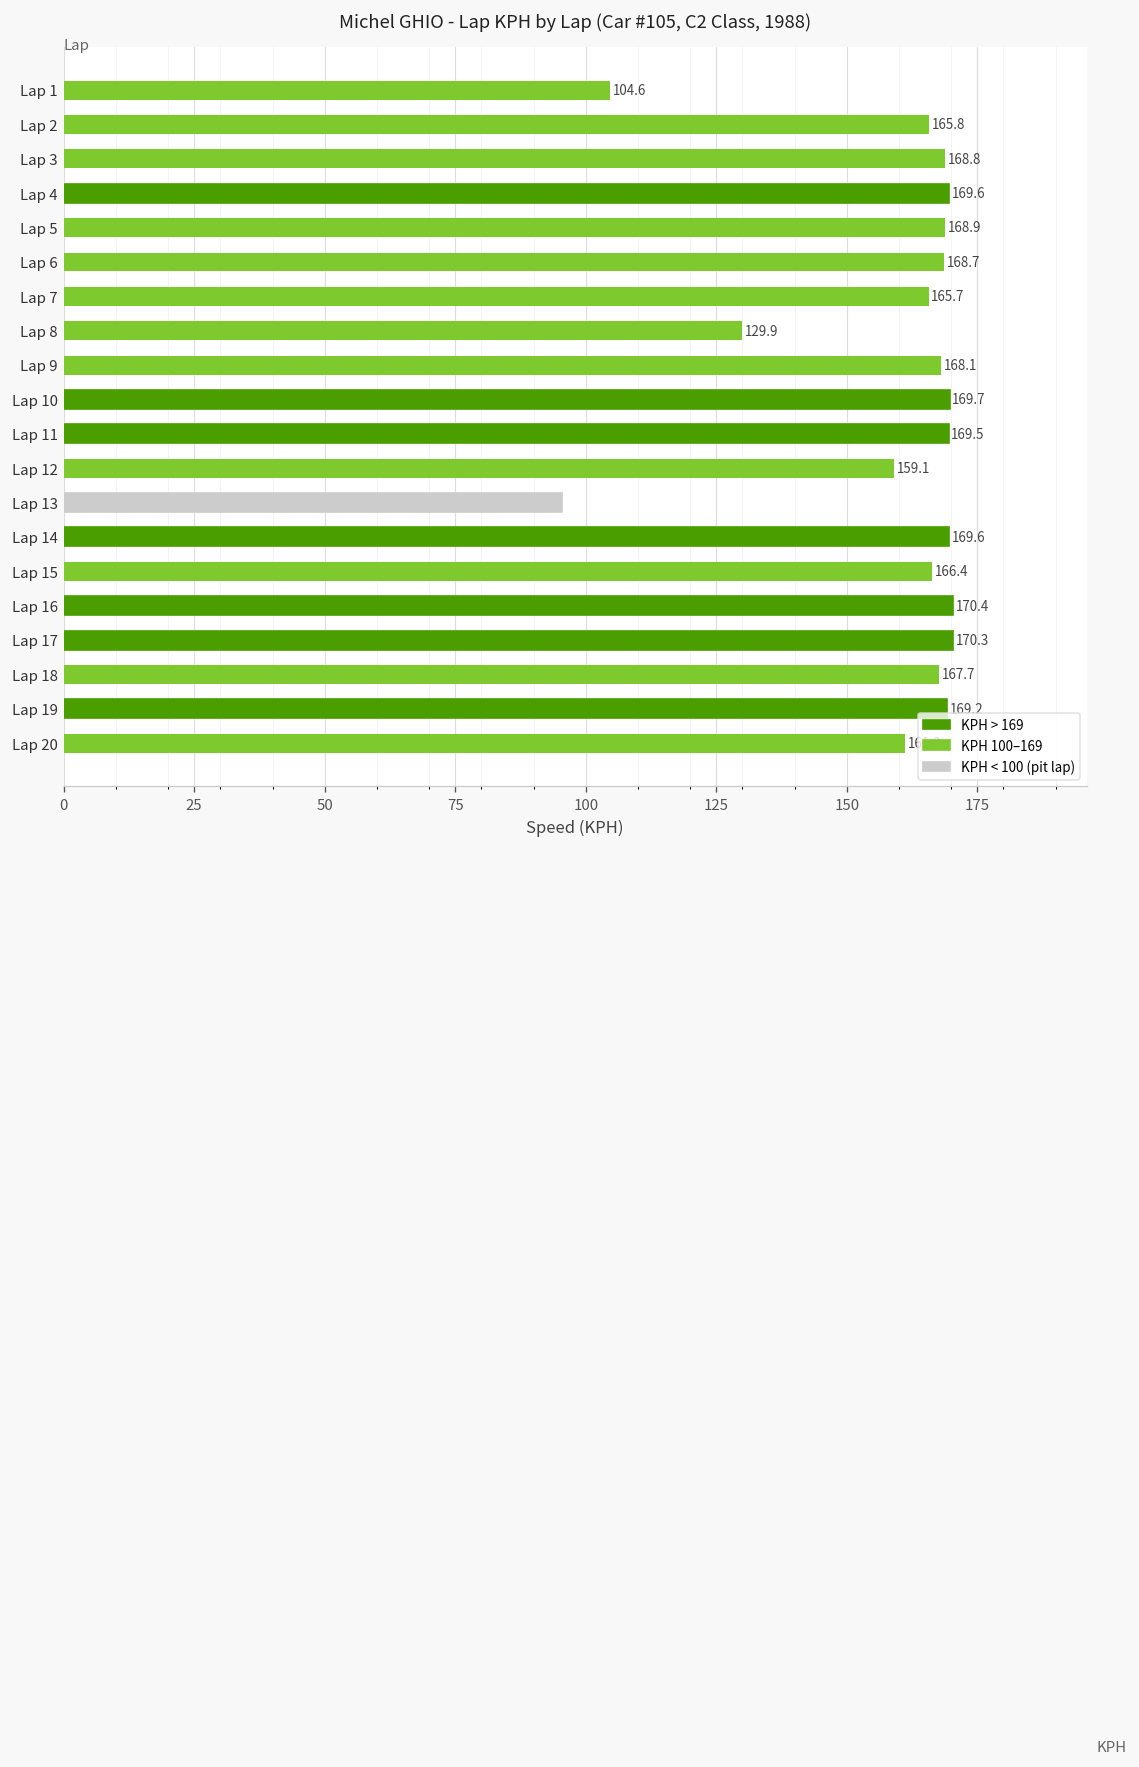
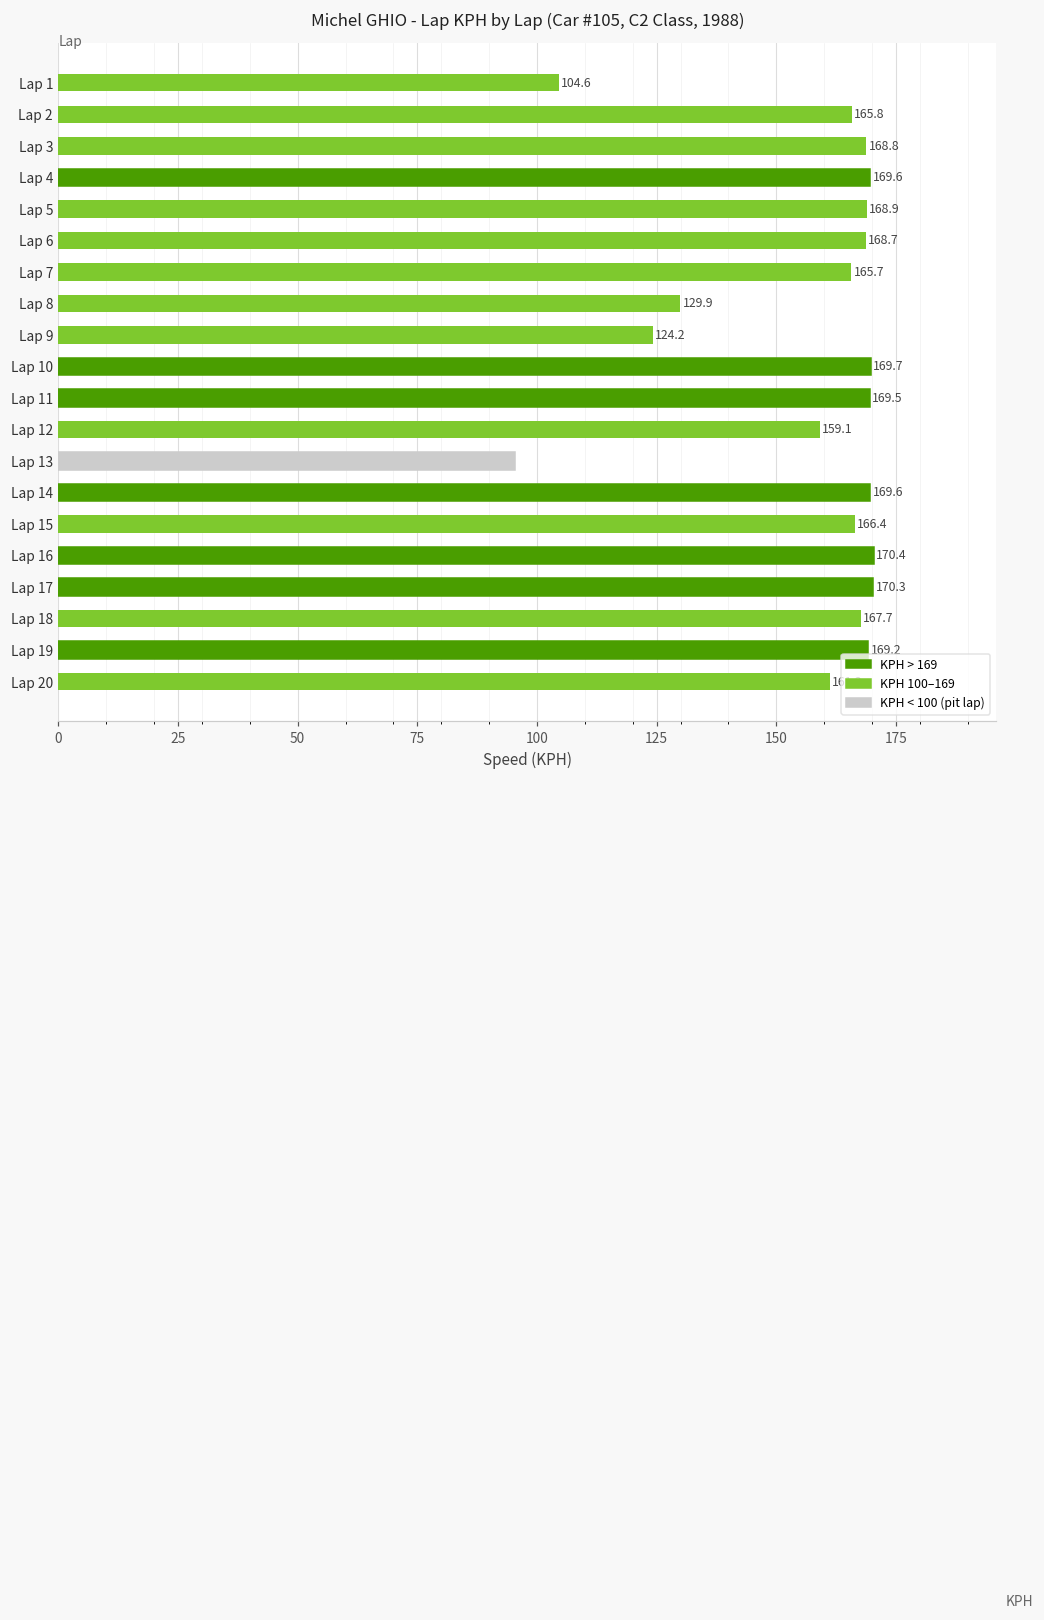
  {
    "Lap 1": 104.6,
    "Lap 2": 165.8,
    "Lap 3": 168.8,
    "Lap 4": 169.6,
    "Lap 5": 168.9,
    "Lap 6": 168.7,
    "Lap 7": 165.7,
    "Lap 8": 129.9,
-   "Lap 9": 168.1,
+   "Lap 9": 124.2,
    "Lap 10": 169.7,
    "Lap 11": 169.5,
    "Lap 12": 159.1,
    "Lap 14": 169.6,
    "Lap 15": 166.4,
    "Lap 16": 170.4,
    "Lap 17": 170.3,
    "Lap 18": 167.7,
    "Lap 19": 169.2
  }
